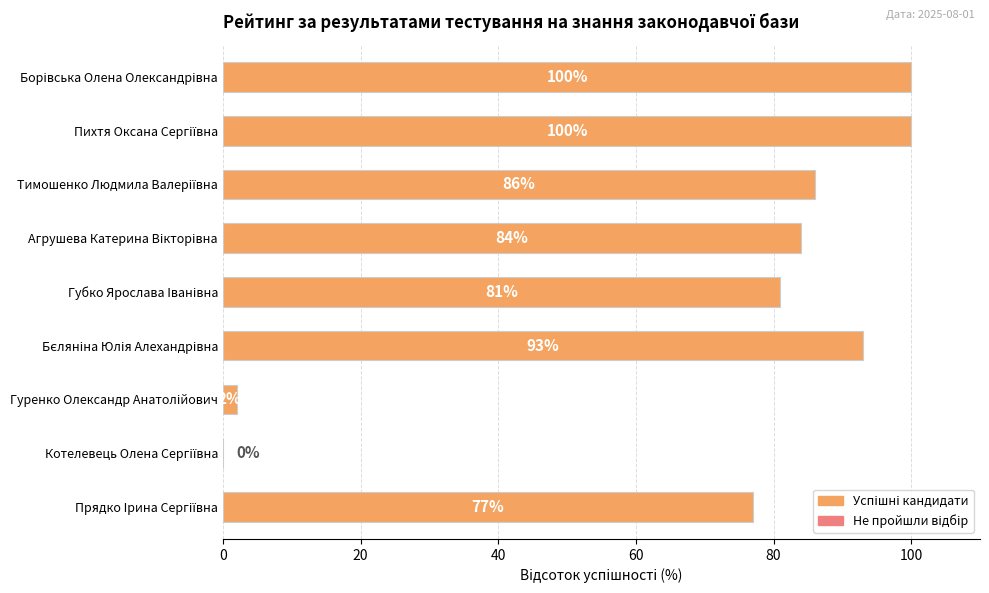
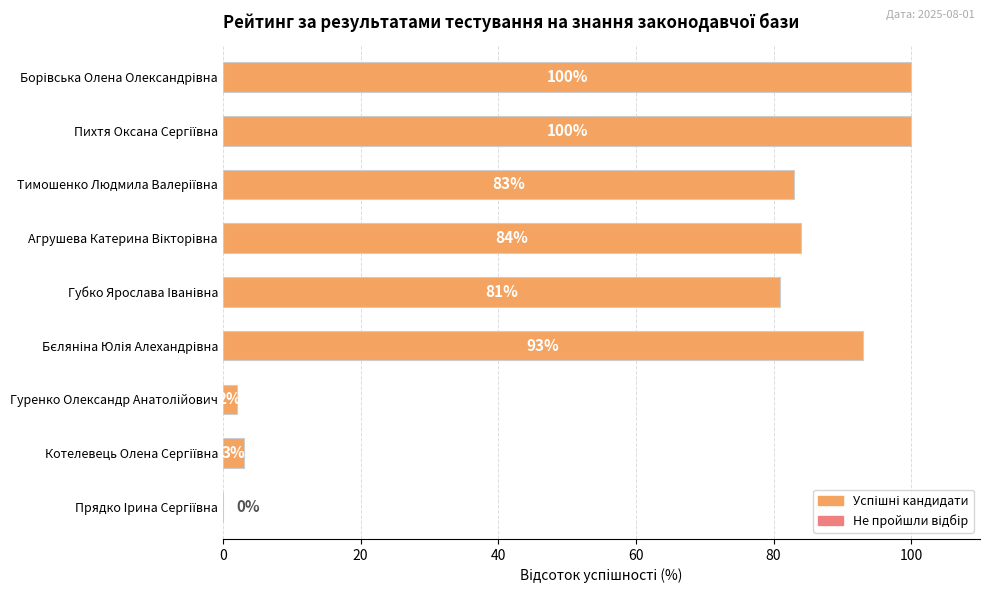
  {
    "Борівська Олена Олександрівна": "100%",
    "Пихтя Оксана Сергіївна": "100%",
-   "Тимошенко Людмила Валеріївна": "86%",
+   "Тимошенко Людмила Валеріївна": "83%",
    "Агрушева Катерина Вікторівна": "84%",
    "Губко Ярослава Іванівна": "81%",
    "Бєляніна Юлія Алехандрівна": "93%",
-   "Котелевець Олена Сергіївна": "0%",
-   "Прядко Ірина Сергіївна": "77%"
+   "Котелевець Олена Сергіївна": "3%",
+   "Прядко Ірина Сергіївна": "0%"
  }
